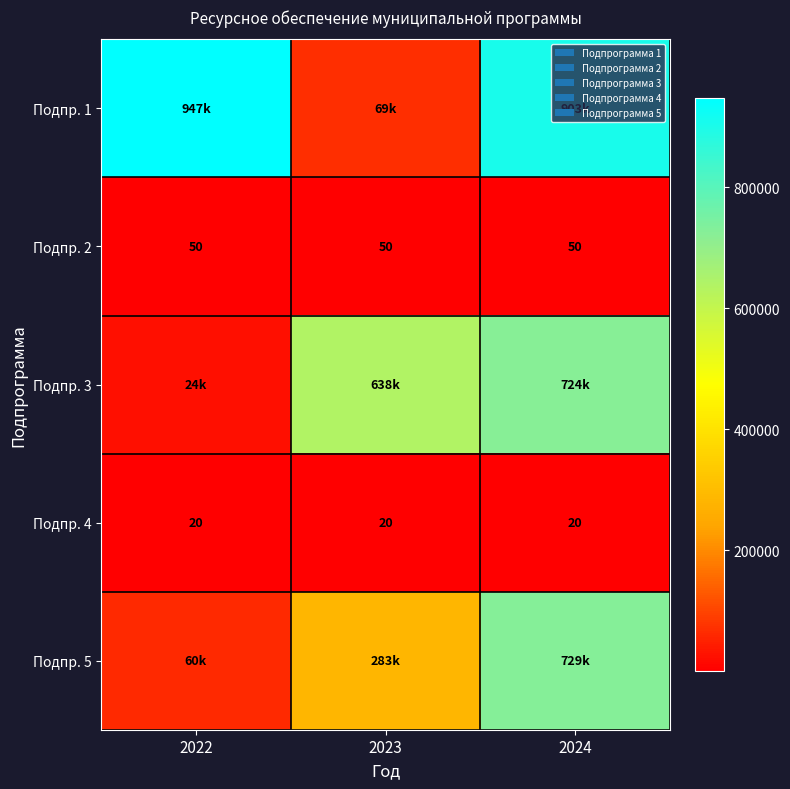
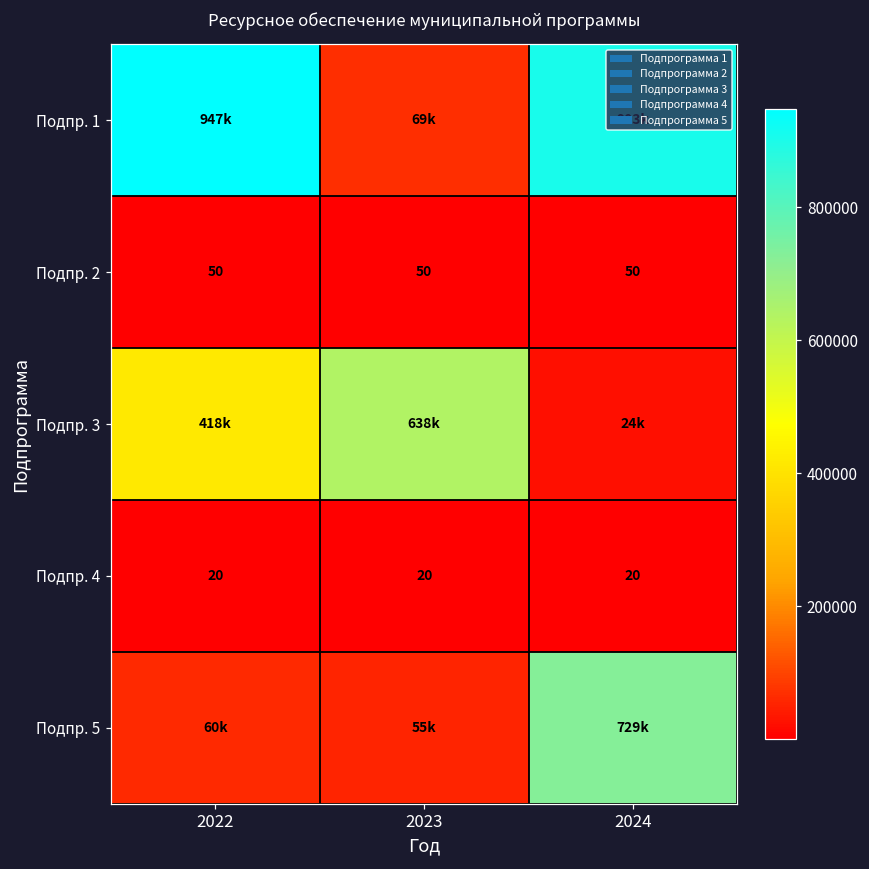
  {
    "Подпр. 1": {
      "2022": "947k",
      "2023": "69k"
    },
    "Подпр. 2": {
      "2022": "50",
      "2023": "50",
      "2024": "50"
    },
    "Подпр. 3": {
-     "2022": "24k",
+     "2022": "418k",
      "2023": "638k",
-     "2024": "724k"
+     "2024": "24k"
    },
    "Подпр. 4": {
      "2022": "20",
      "2023": "20",
      "2024": "20"
    },
    "Подпр. 5": {
      "2022": "60k",
-     "2023": "283k",
+     "2023": "55k",
      "2024": "729k"
    }
  }
